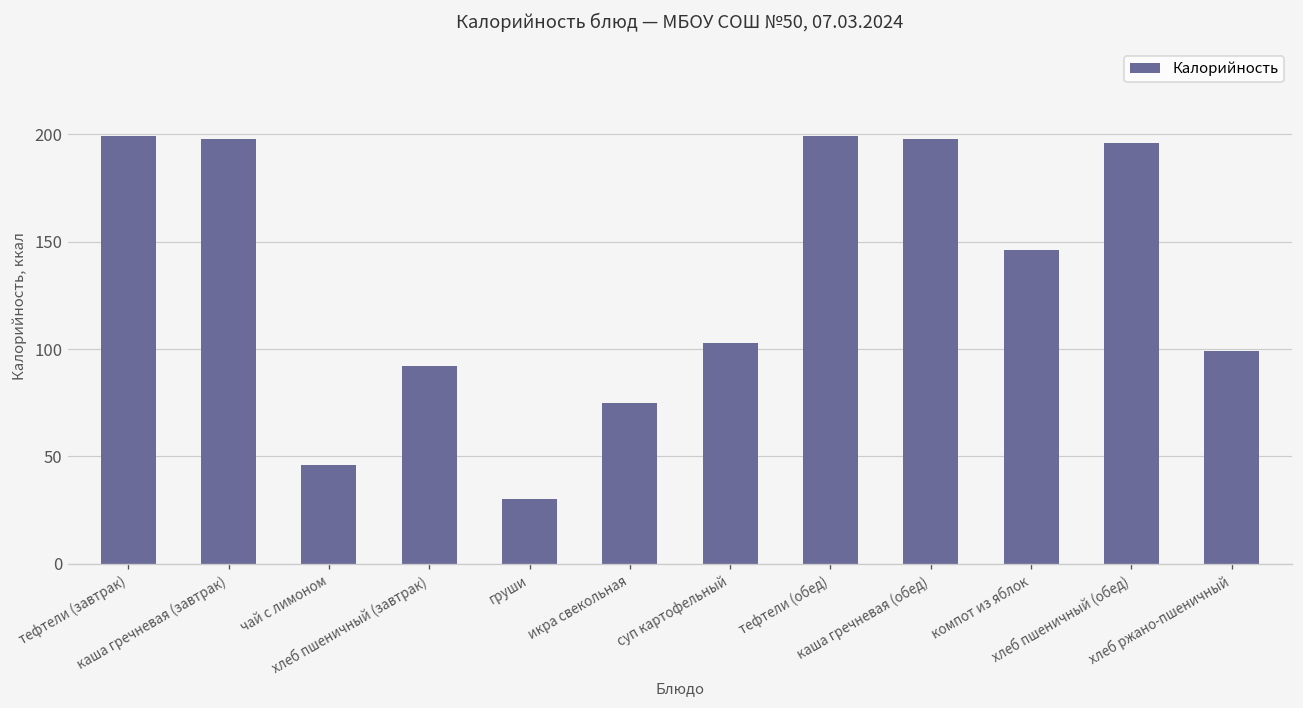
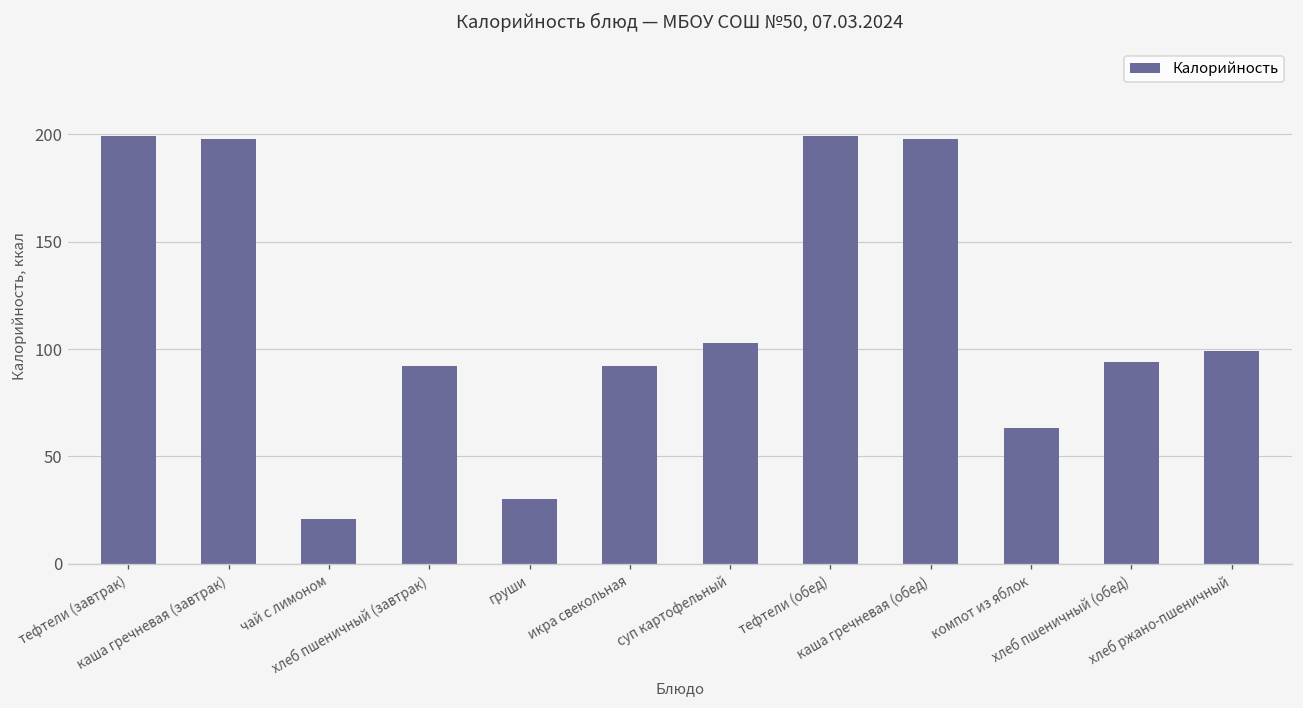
  {
    "тефтели (завтрак)": 199,
    "каша гречневая (завтрак)": 198,
-   "чай с лимоном": 46,
+   "чай с лимоном": 21,
    "хлеб пшеничный (завтрак)": 92,
    "груши": 30,
-   "икра свекольная": 75,
+   "икра свекольная": 92,
    "суп картофельный": 103,
    "тефтели (обед)": 199,
    "каша гречневая (обед)": 198,
-   "компот из яблок": 146,
-   "хлеб пшеничный (обед)": 196,
+   "компот из яблок": 63,
+   "хлеб пшеничный (обед)": 94,
    "хлеб ржано-пшеничный": 99
  }
